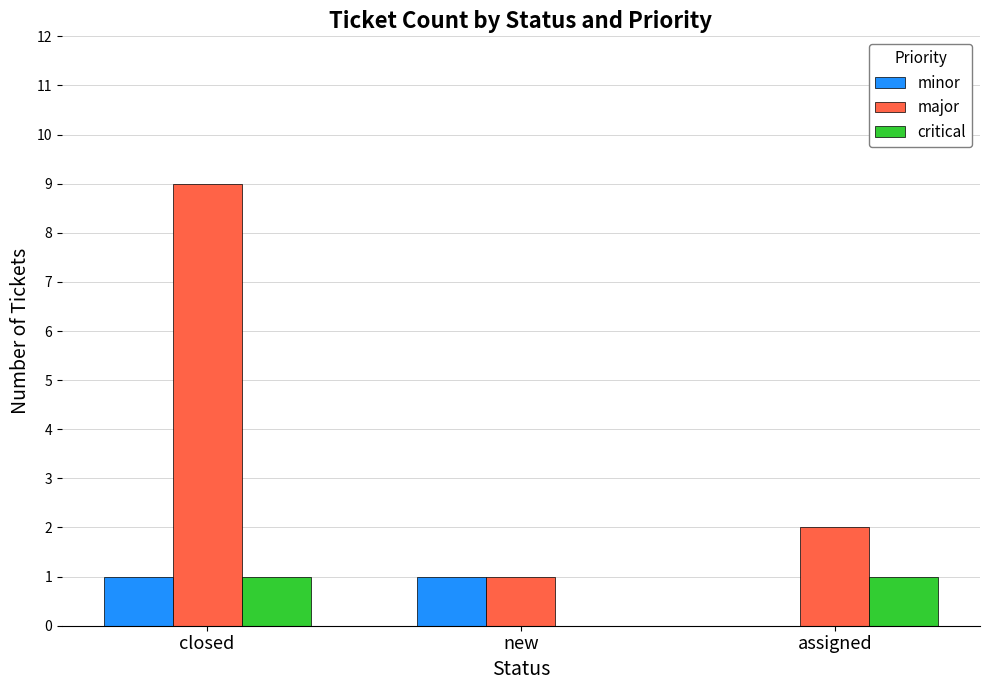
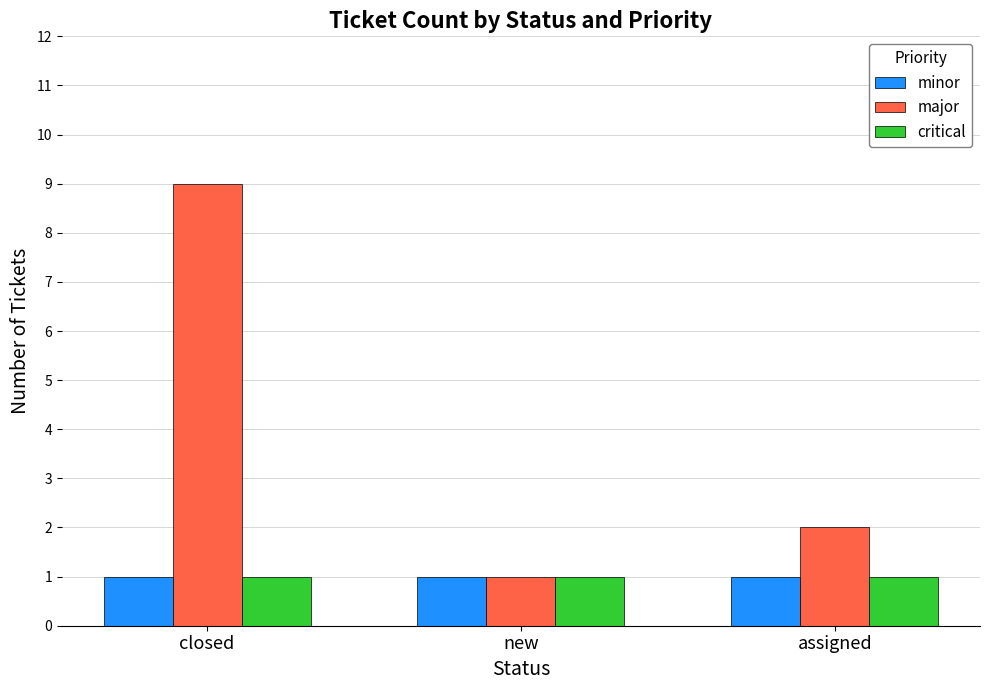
  {
    "minor": {
      "closed": 1,
      "new": 1,
-     "assigned": 0
+     "assigned": 1
    },
    "major": {
      "closed": 9,
      "new": 1,
      "assigned": 2
    },
    "critical": {
      "closed": 1,
-     "new": 0,
+     "new": 1,
      "assigned": 1
    }
  }
